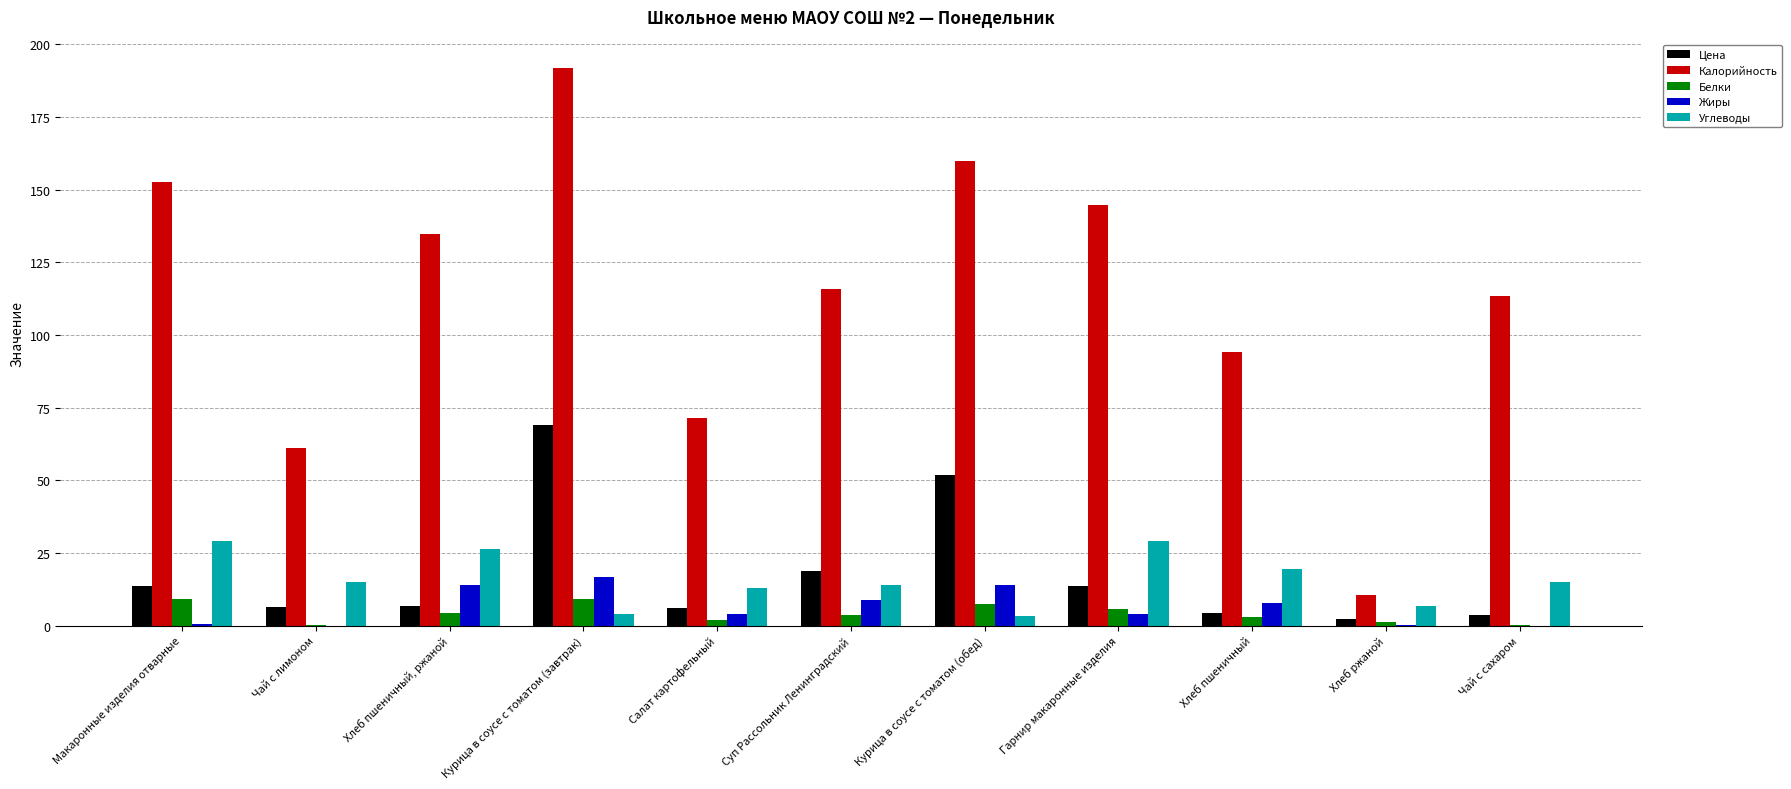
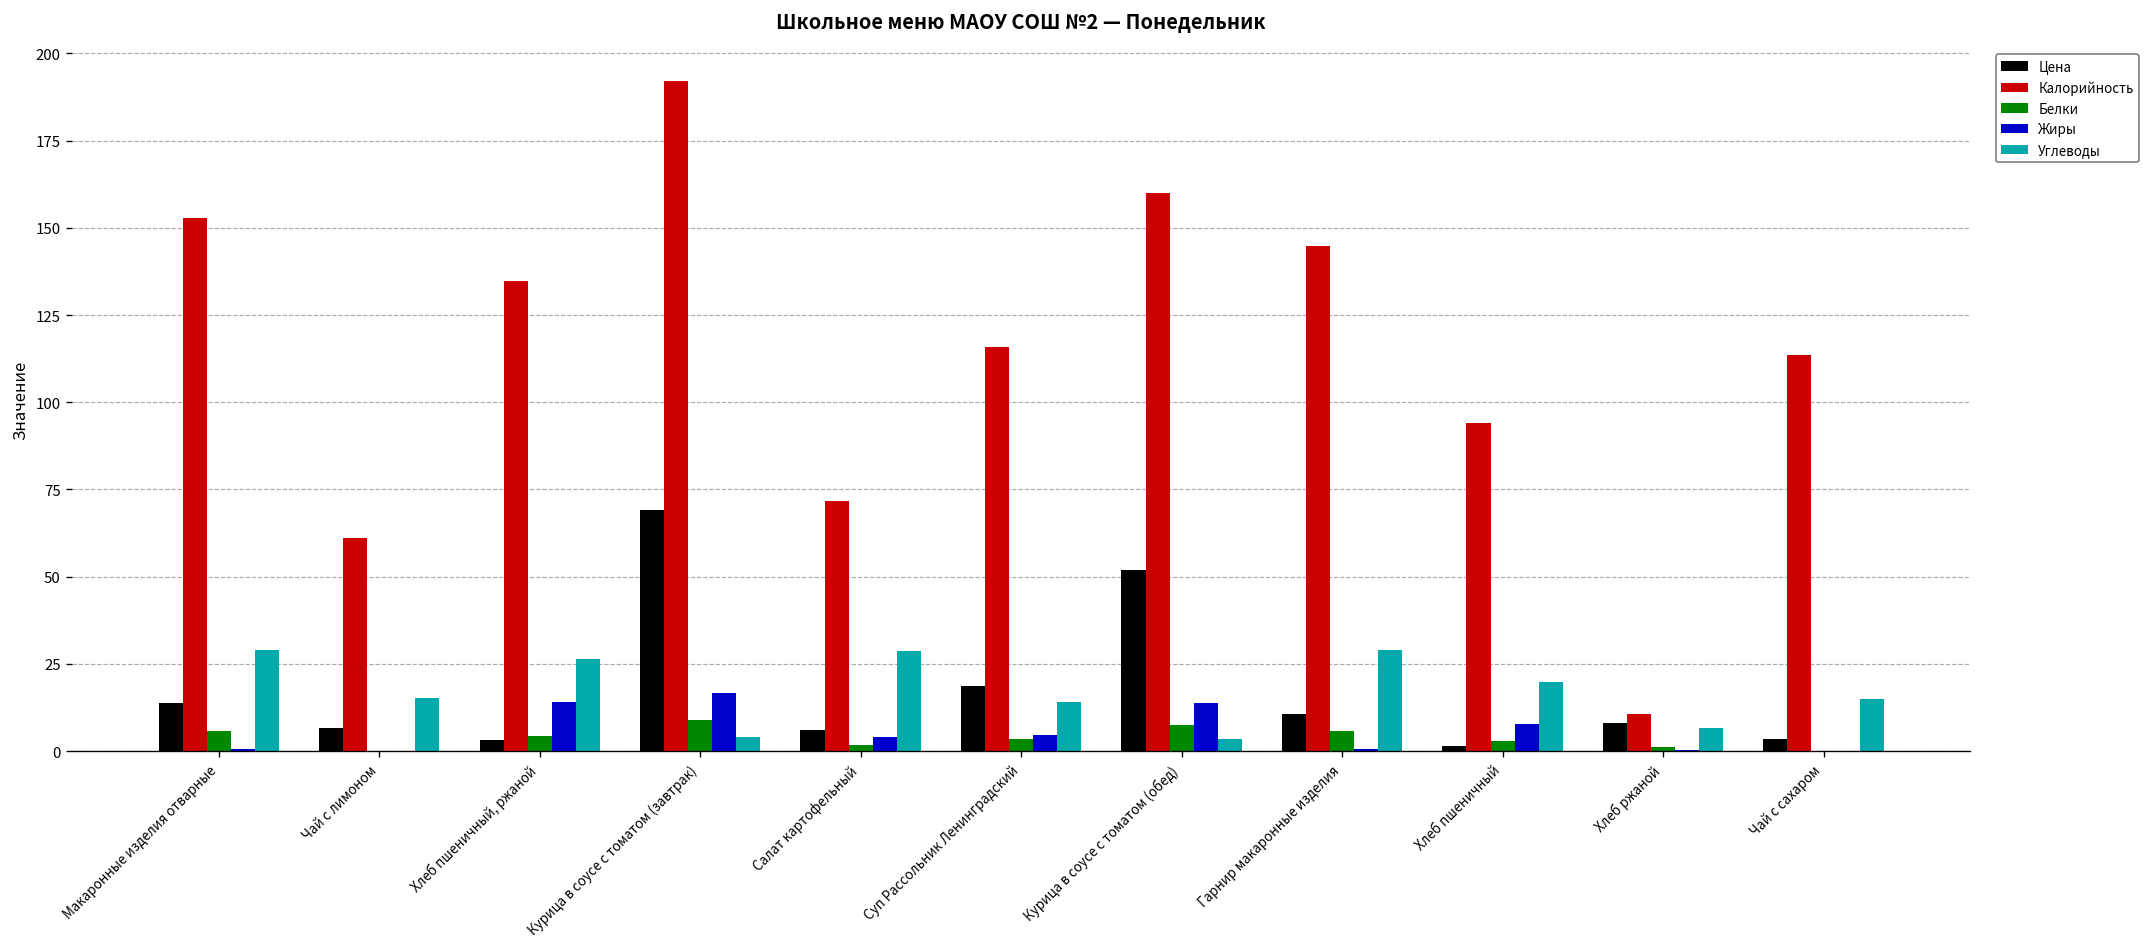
  {
    "Цена": {
      "Макаронные изделия отварные": 14,
      "Чай с лимоном": 7,
-     "Хлеб пшеничный, ржаной": 7,
+     "Хлеб пшеничный, ржаной": 3,
      "Курица в соусе с томатом (завтрак)": 69,
      "Салат картофельный": 6,
      "Суп Рассольник Ленинградский": 19,
      "Курица в соусе с томатом (обед)": 52,
-     "Гарнир макаронные изделия": 14,
-     "Хлеб пшеничный": 4,
-     "Хлеб ржаной": 2,
+     "Гарнир макаронные изделия": 11,
+     "Хлеб пшеничный": 1,
+     "Хлеб ржаной": 8,
      "Чай с сахаром": 4
    },
    "Калорийность": {
      "Макаронные изделия отварные": 153,
      "Чай с лимоном": 61,
      "Хлеб пшеничный, ржаной": 135,
      "Курица в соусе с томатом (завтрак)": 192,
      "Салат картофельный": 72,
      "Суп Рассольник Ленинградский": 116,
      "Курица в соусе с томатом (обед)": 160,
      "Гарнир макаронные изделия": 145,
      "Хлеб пшеничный": 94,
      "Хлеб ржаной": 11,
      "Чай с сахаром": 114
    },
    "Белки": {
-     "Макаронные изделия отварные": 9,
+     "Макаронные изделия отварные": 6,
      "Хлеб пшеничный, ржаной": 4,
      "Курица в соусе с томатом (завтрак)": 9,
      "Салат картофельный": 2,
      "Суп Рассольник Ленинградский": 4,
      "Курица в соусе с томатом (обед)": 8,
      "Гарнир макаронные изделия": 6,
      "Хлеб пшеничный": 3,
      "Хлеб ржаной": 1
    },
    "Жиры": {
      "Чай с лимоном": 0,
      "Хлеб пшеничный, ржаной": 14,
      "Курица в соусе с томатом (завтрак)": 17,
      "Салат картофельный": 4,
-     "Суп Рассольник Ленинградский": 9,
+     "Суп Рассольник Ленинградский": 5,
      "Курица в соусе с томатом (обед)": 14,
-     "Гарнир макаронные изделия": 4,
+     "Гарнир макаронные изделия": 1,
      "Хлеб пшеничный": 8,
      "Чай с сахаром": 0
    },
    "Углеводы": {
      "Макаронные изделия отварные": 29,
      "Чай с лимоном": 15,
      "Хлеб пшеничный, ржаной": 26,
      "Курица в соусе с томатом (завтрак)": 4,
-     "Салат картофельный": 13,
+     "Салат картофельный": 29,
      "Суп Рассольник Ленинградский": 14,
      "Курица в соусе с томатом (обед)": 3,
      "Гарнир макаронные изделия": 29,
      "Хлеб пшеничный": 20,
      "Хлеб ржаной": 7,
      "Чай с сахаром": 15
    }
  }
